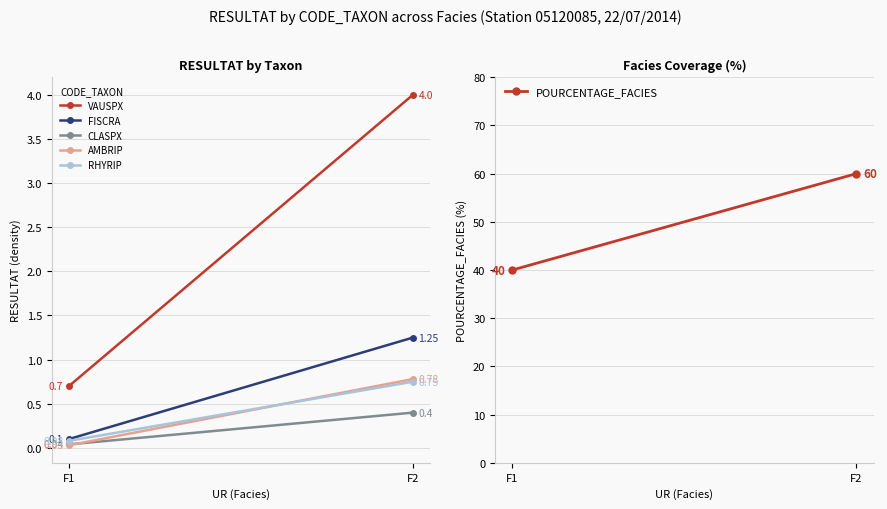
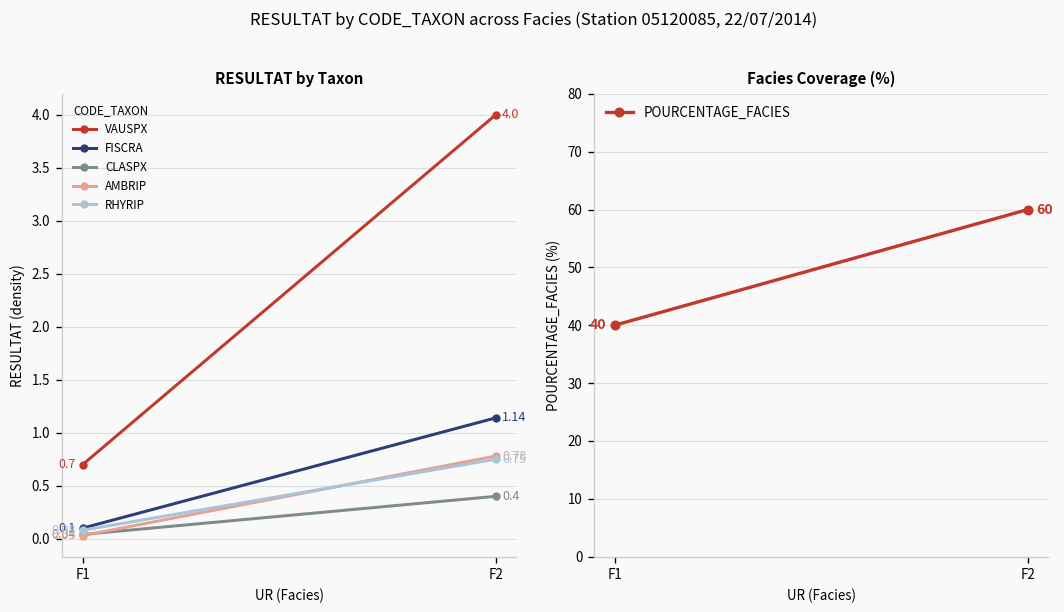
  {
    "RESULTAT by Taxon": {
      "VAUSPX": {
        "F1": 0.7,
        "F2": 4.0
      },
      "FISCRA": {
-       "F2": 1.25
+       "F2": 1.14
      },
      "CLASPX": {
        "F2": 0.4
      }
    },
    "Facies Coverage (%)": {
      "F1": 40,
      "F2": 60
    }
  }
